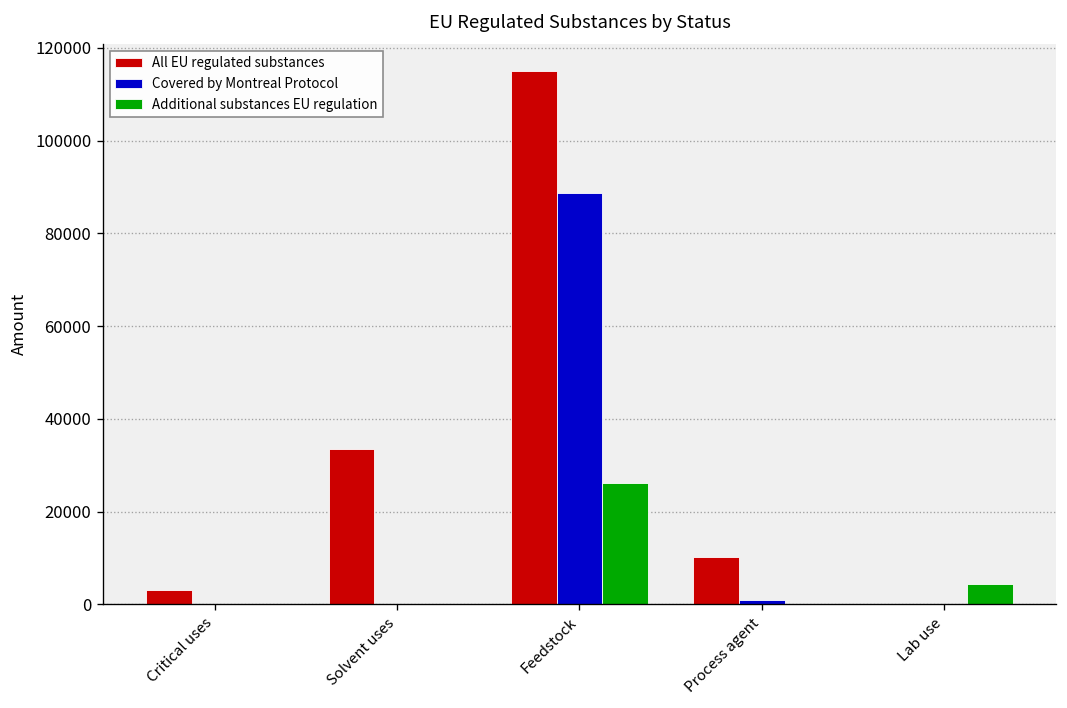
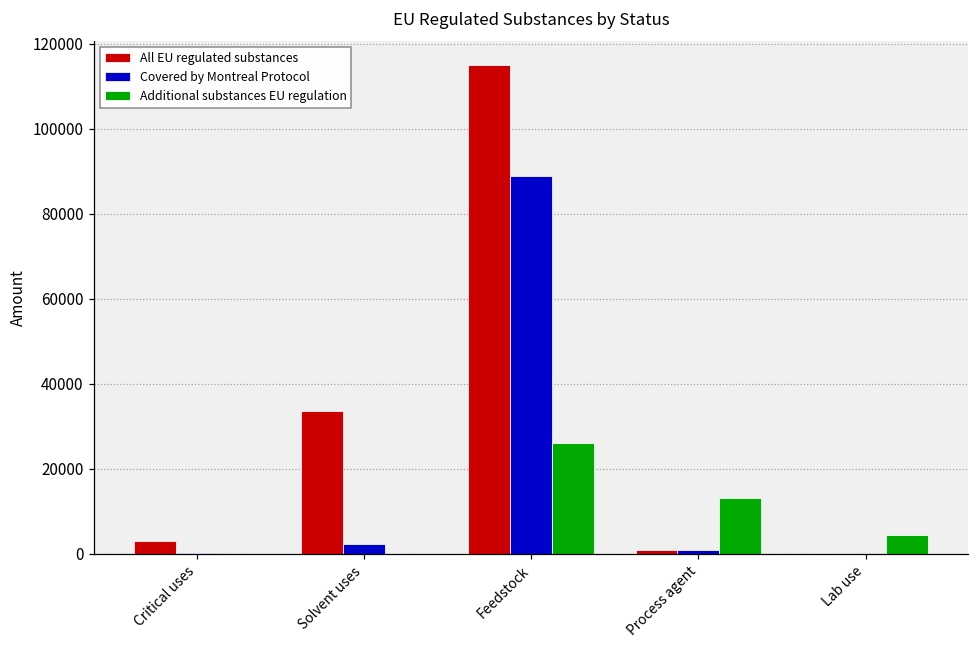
  {
    "All EU regulated substances": {
      "Critical uses": 3000,
      "Solvent uses": 34000,
      "Feedstock": 115000,
-     "Process agent": 10000
+     "Process agent": 1000
    },
    "Covered by Montreal Protocol": {
-     "Solvent uses": 0,
+     "Solvent uses": 2000,
      "Feedstock": 89000,
      "Process agent": 1000
    },
    "Additional substances EU regulation": {
      "Critical uses": 0,
      "Feedstock": 26000,
-     "Process agent": 0,
+     "Process agent": 13000,
      "Lab use": 4000
    }
  }
